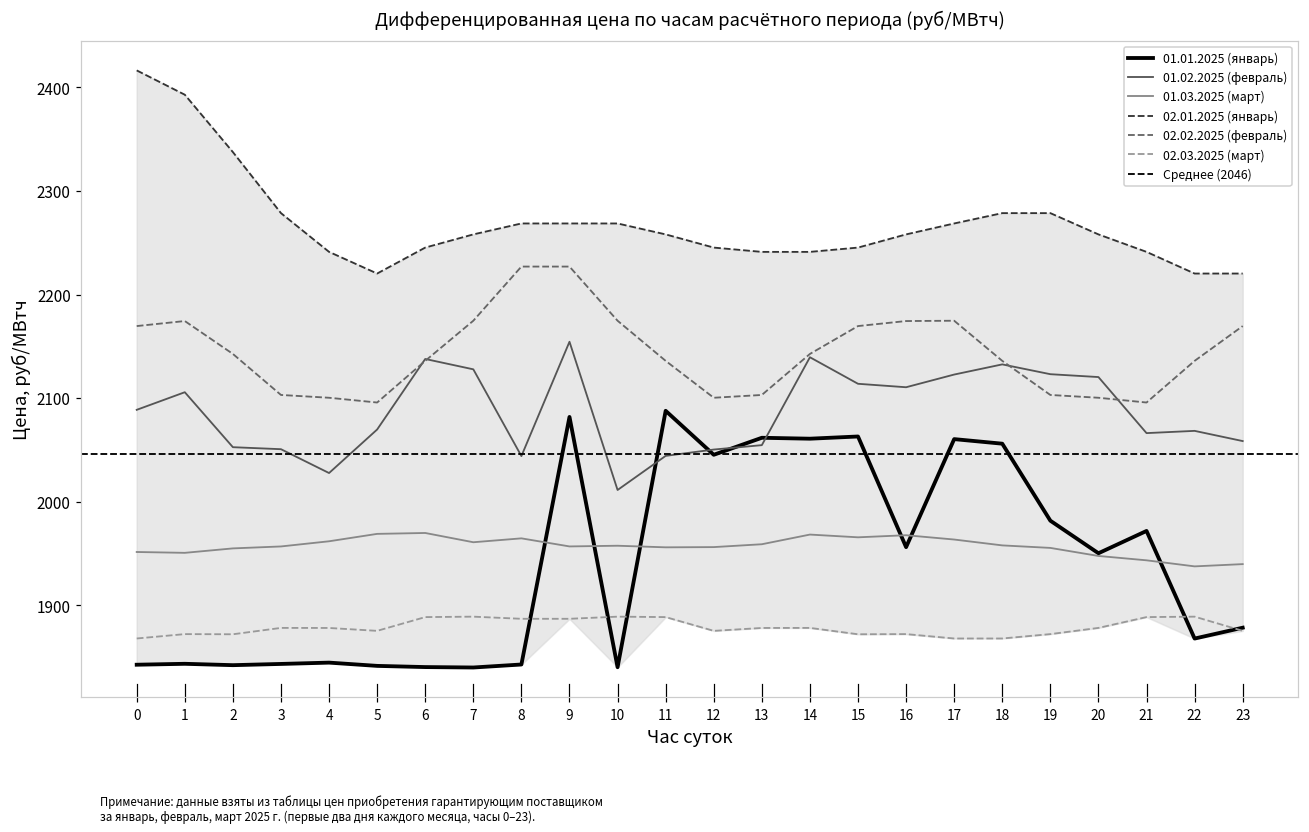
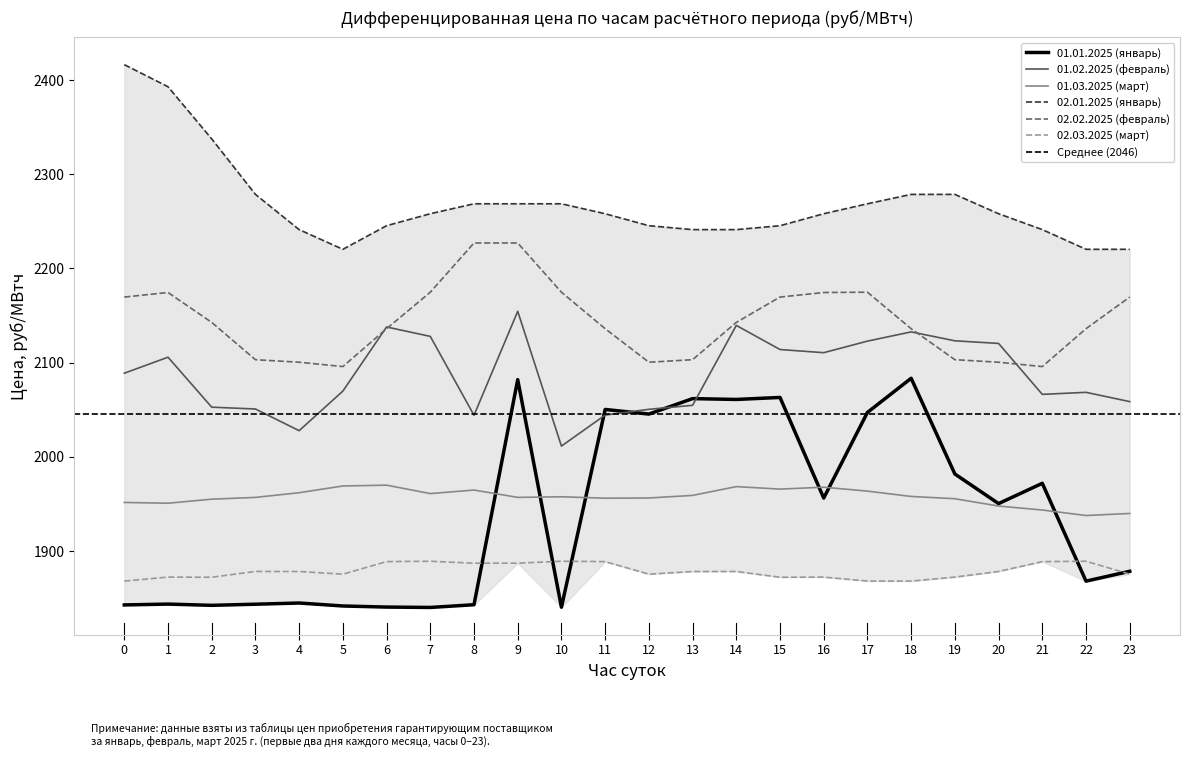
  {
    "01.01.2025 (январь)": {
      "0": 1840,
      "1": 1840,
      "2": 1840,
      "3": 1840,
      "4": 1840,
      "5": 1840,
      "6": 1840,
      "7": 1840,
      "8": 1840,
      "9": 2080,
      "10": 1840,
-     "11": 2090,
+     "11": 2050,
      "12": 2050,
      "13": 2060,
      "14": 2060,
      "15": 2060,
      "16": 1960,
-     "17": 2060,
-     "18": 2060,
+     "17": 2050,
+     "18": 2080,
      "19": 1980,
      "21": 1970,
      "22": 1870,
      "23": 1880
    }
  }
